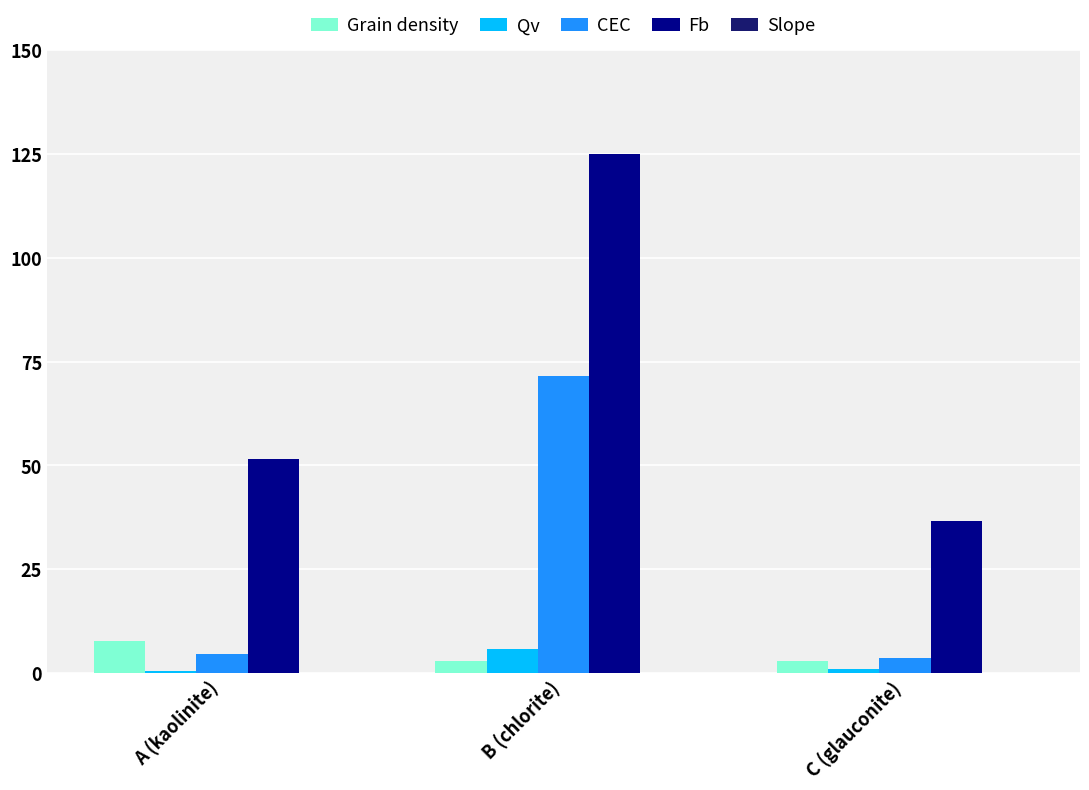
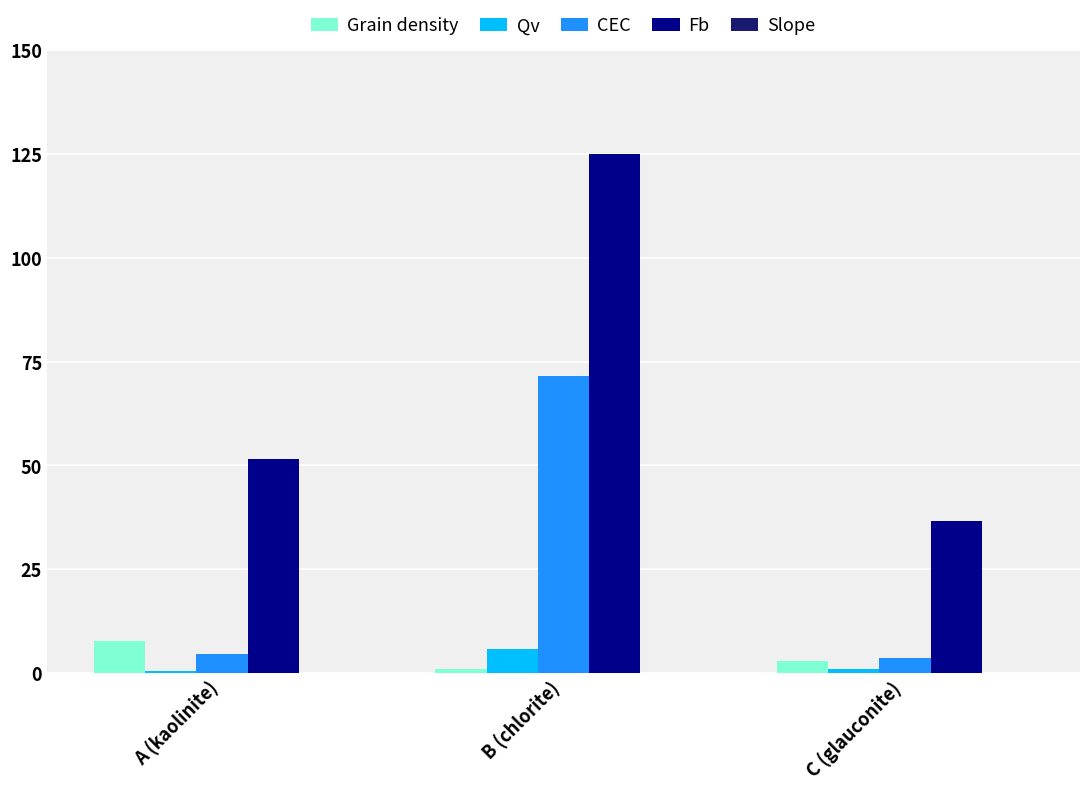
  {
    "Grain density": {
      "A (kaolinite)": 8,
-     "B (chlorite)": 3,
+     "B (chlorite)": 1,
      "C (glauconite)": 3
    }
  }
